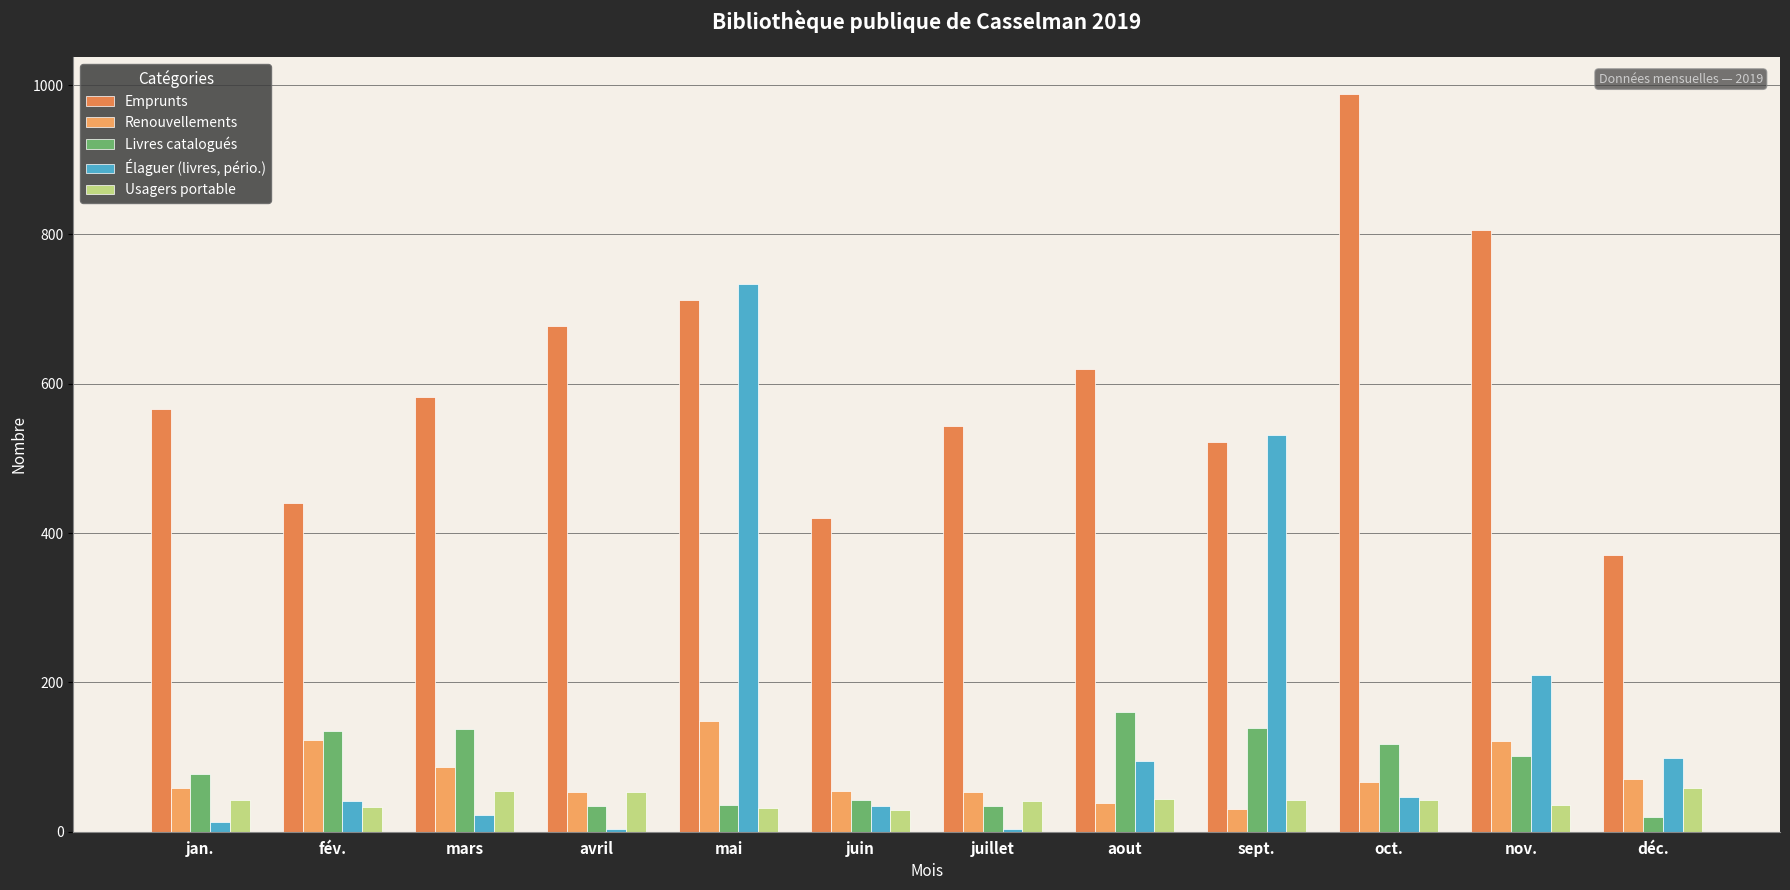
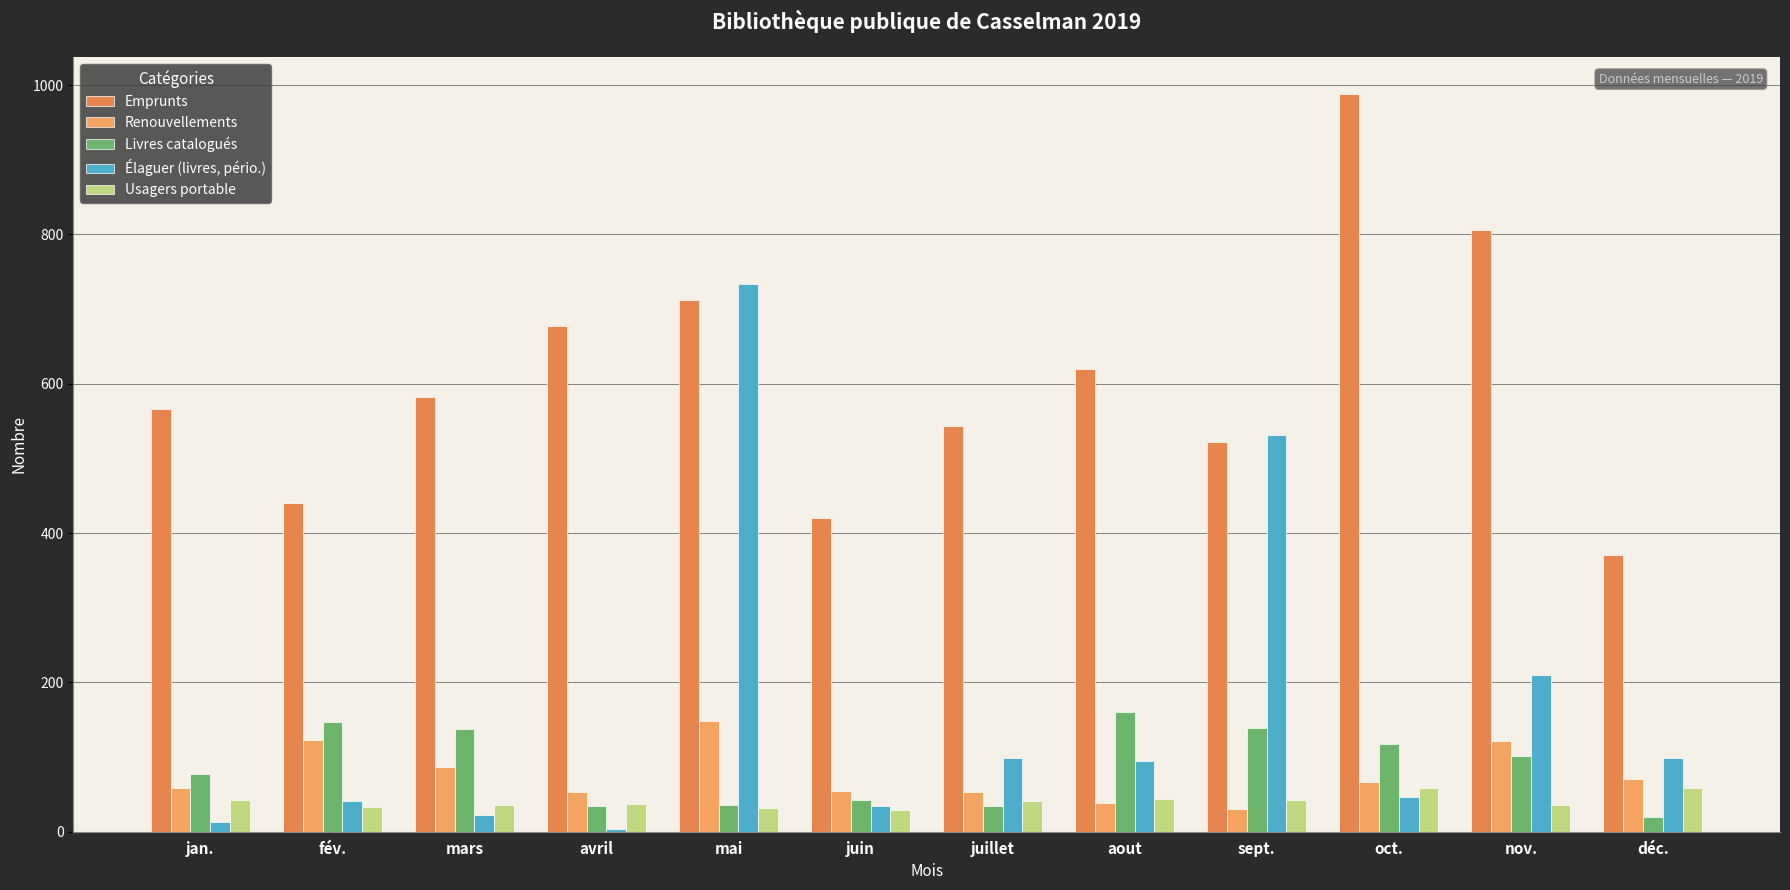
  {
    "Livres catalogués": {
      "jan.": 80,
-     "fév.": 140,
+     "fév.": 150,
      "mars": 140,
      "avril": 30,
      "mai": 40,
      "juin": 40,
      "juillet": 40,
      "aout": 160,
      "sept.": 140,
      "oct.": 120,
      "nov.": 100,
      "déc.": 20
    },
    "Élaguer (livres, pério.)": {
      "jan.": 10,
      "fév.": 40,
      "mars": 20,
      "avril": 0,
      "mai": 730,
      "juin": 30,
-     "juillet": 0,
+     "juillet": 100,
      "aout": 100,
      "sept.": 530,
      "oct.": 50,
      "nov.": 210,
      "déc.": 100
    },
    "Usagers portable": {
      "jan.": 40,
      "fév.": 30,
-     "mars": 50,
-     "avril": 50,
+     "mars": 40,
+     "avril": 40,
      "mai": 30,
      "juin": 30,
      "juillet": 40,
      "aout": 40,
      "sept.": 40,
-     "oct.": 40,
+     "oct.": 60,
      "nov.": 40,
      "déc.": 60
    }
  }
